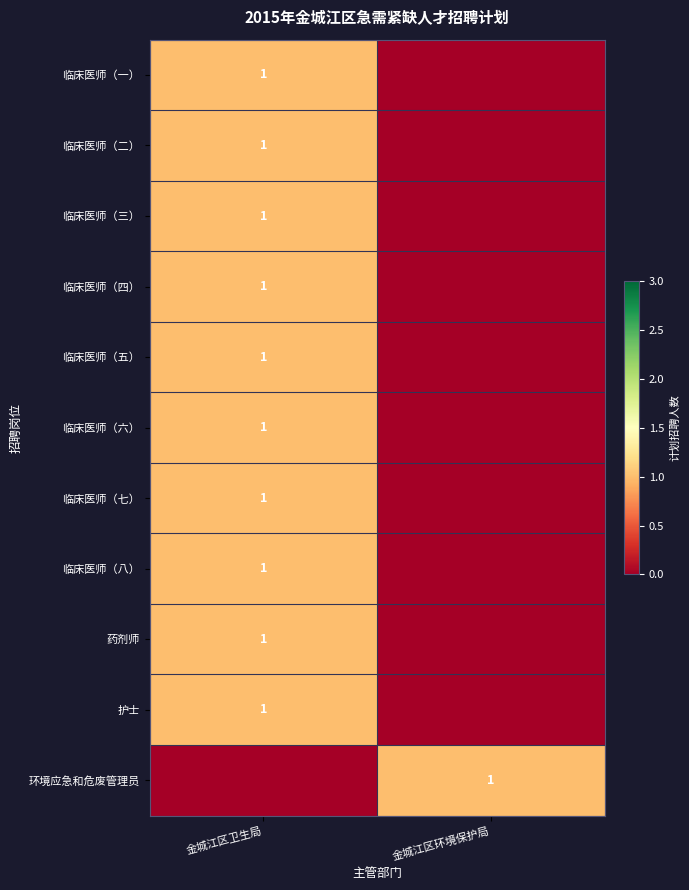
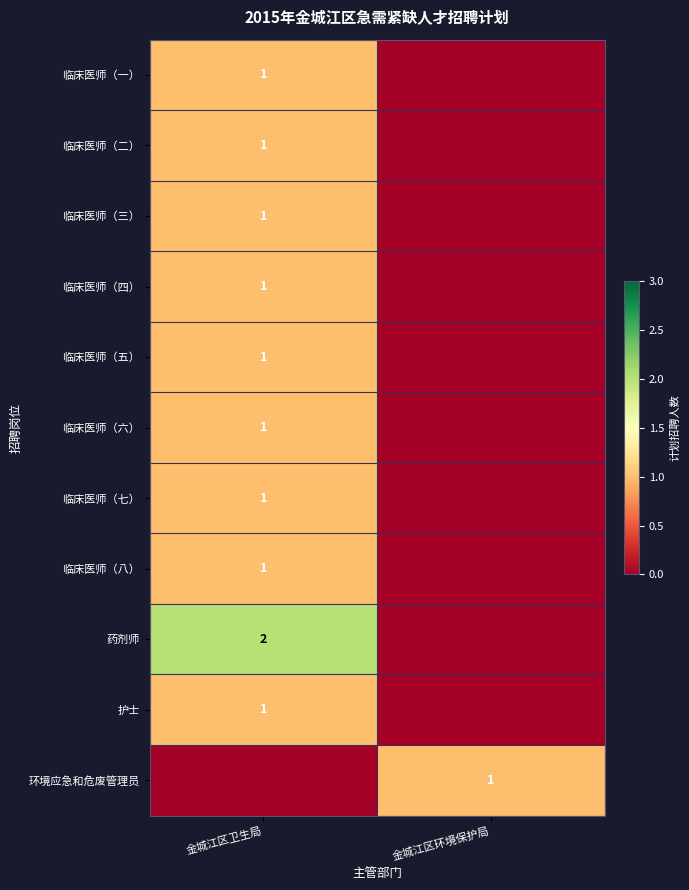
  {
    "临床医师（一）": {
      "金城江区卫生局": 1
    },
    "临床医师（二）": {
      "金城江区卫生局": 1
    },
    "临床医师（三）": {
      "金城江区卫生局": 1
    },
    "临床医师（四）": {
      "金城江区卫生局": 1
    },
    "临床医师（五）": {
      "金城江区卫生局": 1
    },
    "临床医师（六）": {
      "金城江区卫生局": 1
    },
    "临床医师（七）": {
      "金城江区卫生局": 1
    },
    "临床医师（八）": {
      "金城江区卫生局": 1
    },
    "药剂师": {
-     "金城江区卫生局": 1
+     "金城江区卫生局": 2
    },
    "护士": {
      "金城江区卫生局": 1
    },
    "环境应急和危废管理员": {
      "金城江区环境保护局": 1
    }
  }
